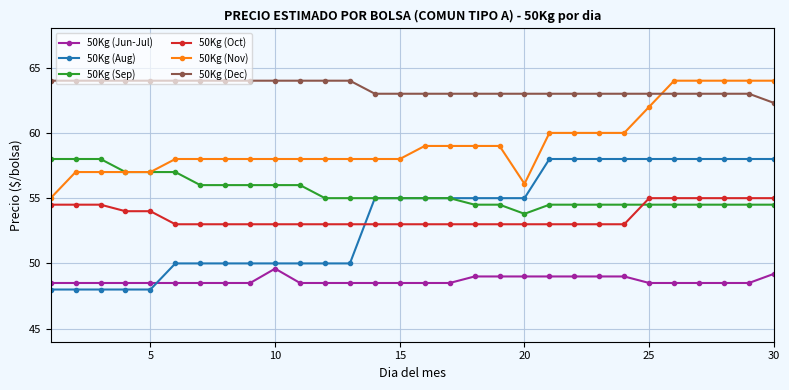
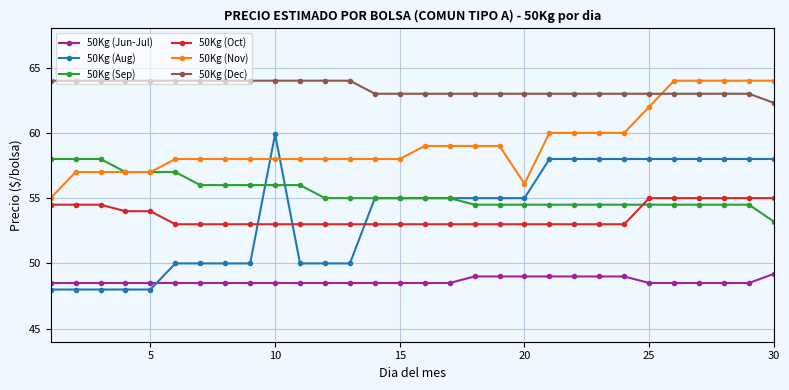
  {
    "50Kg (Jun-Jul)": {
      "5": 48.5,
-     "10": 49.6,
+     "10": 48.5,
      "15": 48.5,
      "20": 49.0,
      "25": 48.5,
      "30": 49.2
    },
    "50Kg (Aug)": {
      "5": 48.0,
-     "10": 50.0,
+     "10": 59.9,
      "20": 55.0,
      "25": 58.0,
      "30": 58.0
    },
    "50Kg (Sep)": {
      "10": 56.0,
-     "20": 53.8,
+     "20": 54.5,
      "25": 54.5,
-     "30": 54.5
+     "30": 53.2
    },
    "50Kg (Oct)": {
      "5": 54.0,
      "10": 53.0,
      "15": 53.0,
      "20": 53.0,
      "25": 55.0,
      "30": 55.0
    },
    "50Kg (Nov)": {
      "10": 58.0,
      "15": 58.0,
      "20": 56.1,
      "25": 62.0,
      "30": 64.0
    },
    "50Kg (Dec)": {
      "10": 64.0,
      "15": 63.0,
      "20": 63.0,
      "25": 63.0,
      "30": 62.3
    }
  }
